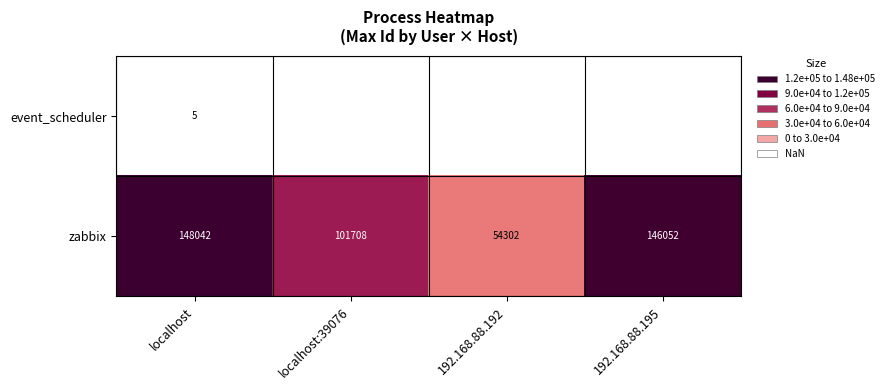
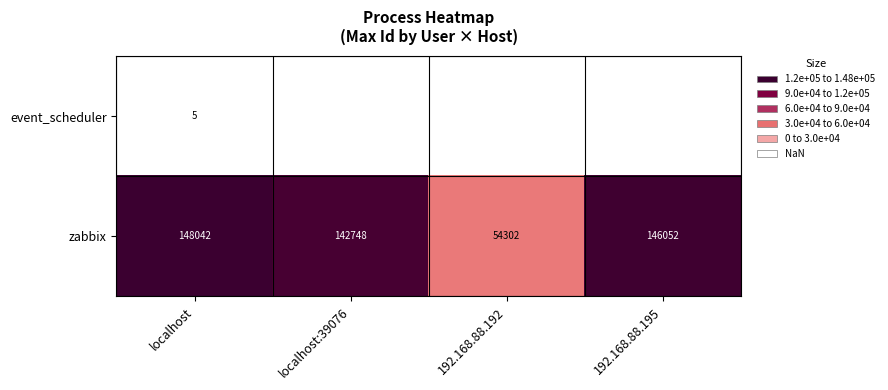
  {
    "event_scheduler": {
      "localhost": 5
    },
    "zabbix": {
      "localhost": 148042,
-     "localhost:39076": 101708,
+     "localhost:39076": 142748,
      "192.168.88.192": 54302,
      "192.168.88.195": 146052
    }
  }
